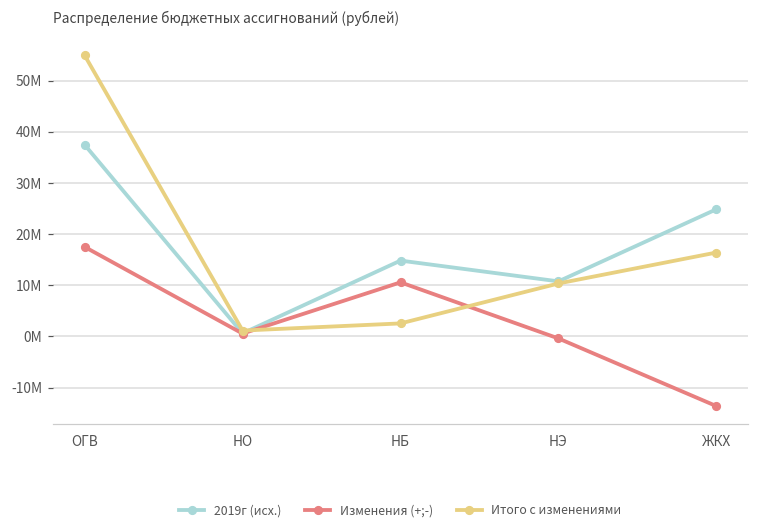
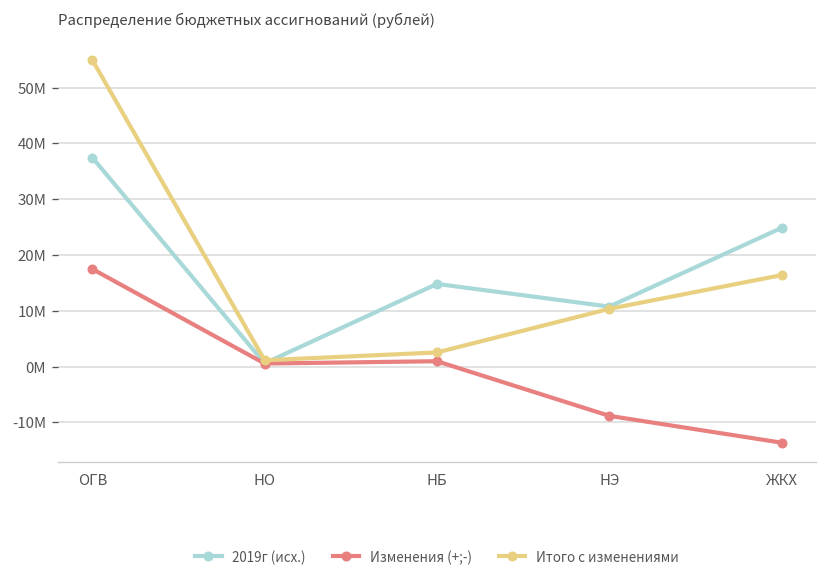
  {
    "2019г (исх.)": {
      "ОГВ": 37000000,
      "НБ": 15000000,
      "ЖКХ": 25000000
    },
    "Изменения (+;-)": {
      "ОГВ": 17000000,
-     "НБ": 11000000,
-     "НЭ": 0,
+     "НБ": 1000000,
+     "НЭ": -9000000,
      "ЖКХ": -14000000
    },
    "Итого с изменениями": {
      "ОГВ": 55000000,
      "НО": 1000000,
      "НБ": 3000000,
      "ЖКХ": 16000000
    }
  }
